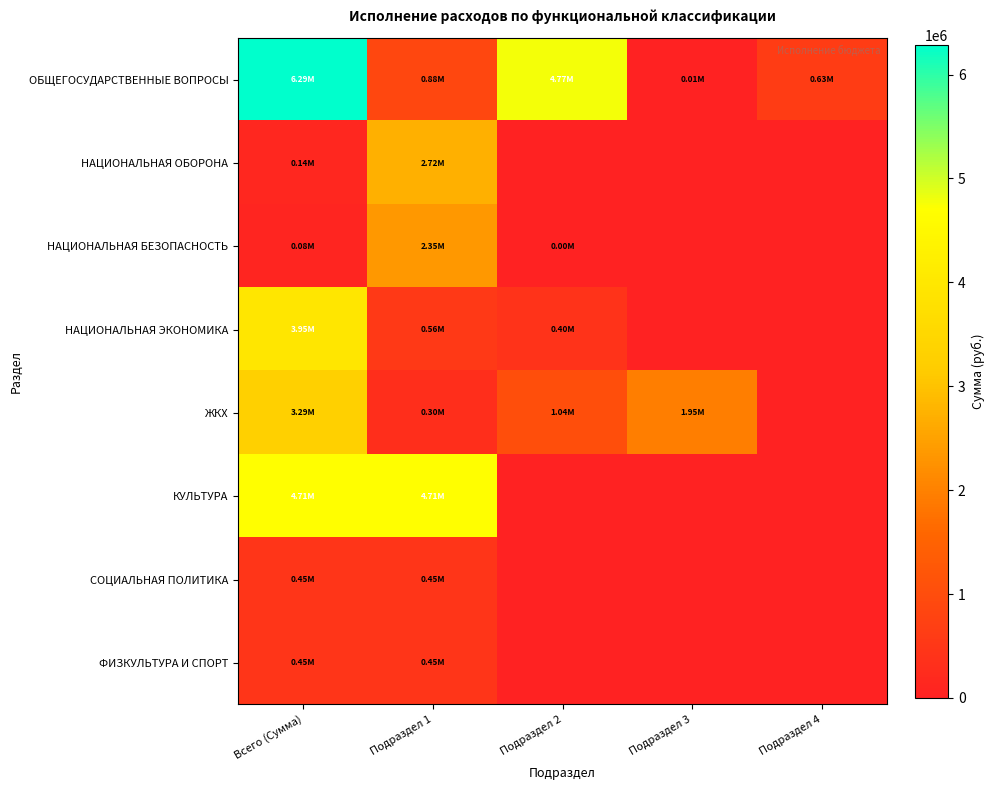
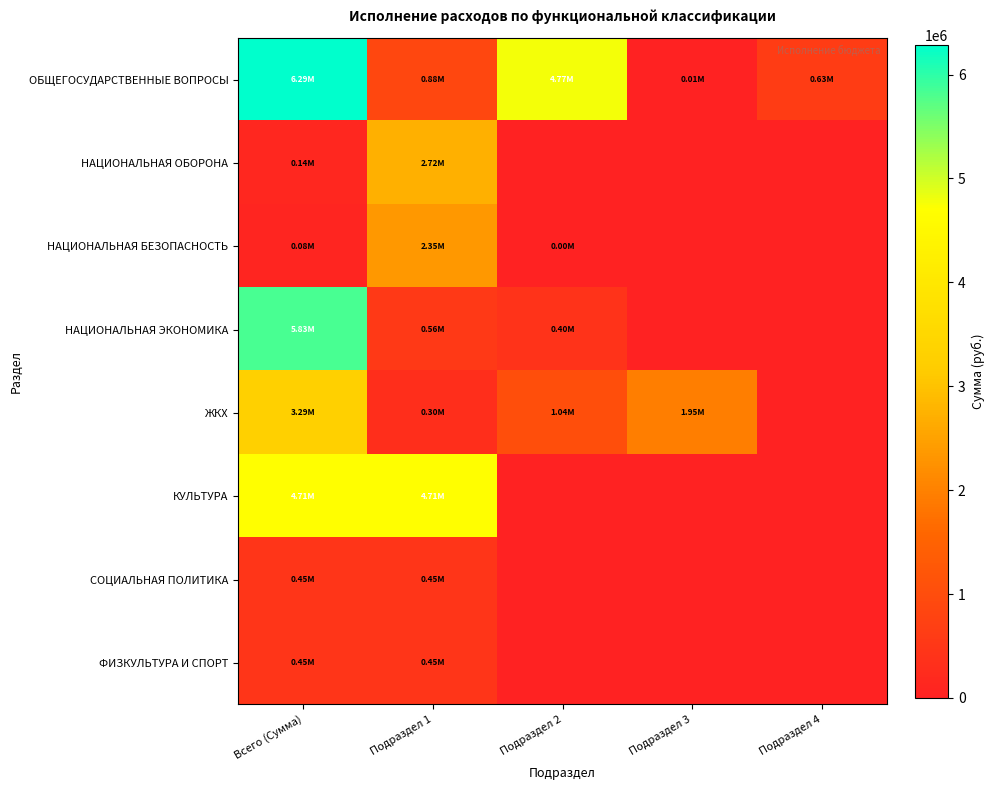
  {
    "ОБЩЕГОСУДАРСТВЕННЫЕ ВОПРОСЫ": {
      "Всего (Сумма)": "6.29М",
      "Подраздел 1": "0.88М",
      "Подраздел 2": "4.77М",
      "Подраздел 3": "0.01М"
    },
    "НАЦИОНАЛЬНАЯ ОБОРОНА": {
      "Всего (Сумма)": "0.14М",
      "Подраздел 1": "2.72М"
    },
    "НАЦИОНАЛЬНАЯ БЕЗОПАСНОСТЬ": {
      "Всего (Сумма)": "0.08М",
      "Подраздел 1": "2.35М",
      "Подраздел 2": "0.00М"
    },
    "НАЦИОНАЛЬНАЯ ЭКОНОМИКА": {
-     "Всего (Сумма)": "3.95М",
+     "Всего (Сумма)": "5.83М",
      "Подраздел 1": "0.56М",
      "Подраздел 2": "0.40М"
    },
    "ЖКХ": {
      "Всего (Сумма)": "3.29М",
      "Подраздел 1": "0.30М",
      "Подраздел 2": "1.04М",
      "Подраздел 3": "1.95М"
    },
    "КУЛЬТУРА": {
      "Всего (Сумма)": "4.71М",
      "Подраздел 1": "4.71М"
    },
    "СОЦИАЛЬНАЯ ПОЛИТИКА": {
      "Всего (Сумма)": "0.45М",
      "Подраздел 1": "0.45М"
    },
    "ФИЗКУЛЬТУРА И СПОРТ": {
      "Всего (Сумма)": "0.45М",
      "Подраздел 1": "0.45М"
    }
  }
